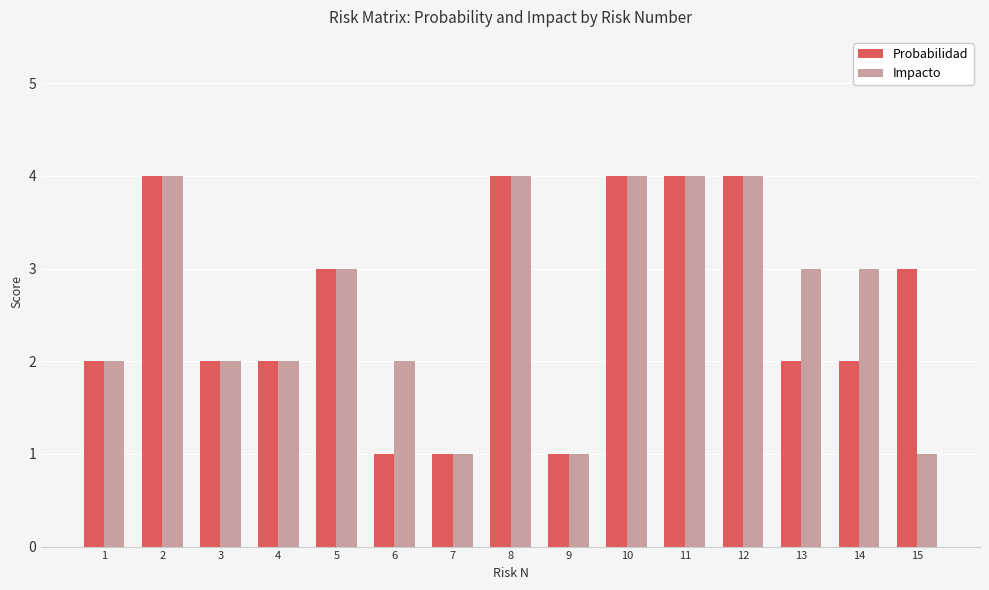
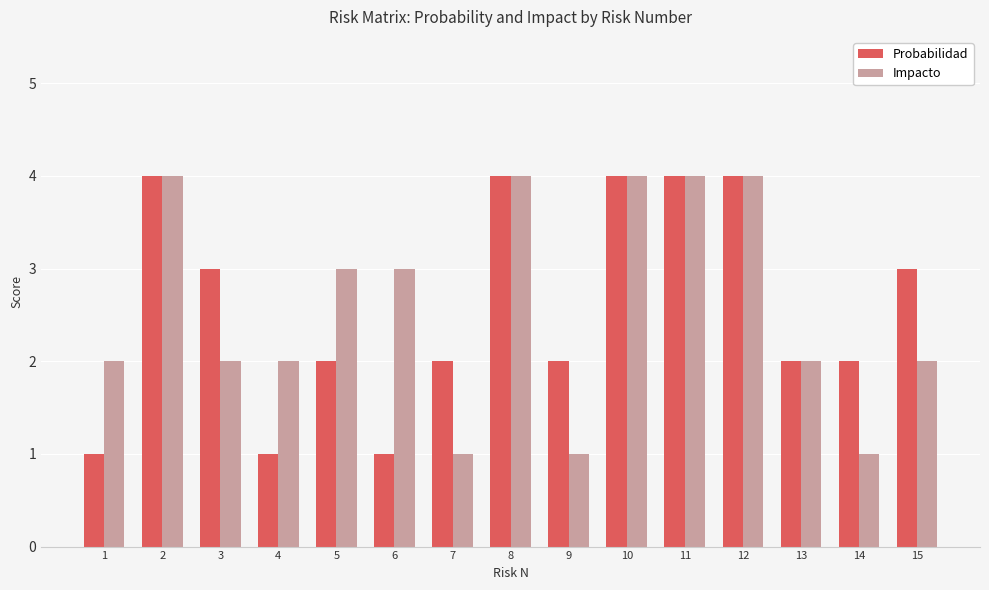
  {
    "Probabilidad": {
-     "1": 2,
+     "1": 1,
      "2": 4,
-     "3": 2,
-     "4": 2,
-     "5": 3,
+     "3": 3,
+     "4": 1,
+     "5": 2,
      "6": 1,
-     "7": 1,
+     "7": 2,
      "8": 4,
-     "9": 1,
+     "9": 2,
      "10": 4,
      "11": 4,
      "12": 4,
      "13": 2,
      "14": 2,
      "15": 3
    },
    "Impacto": {
      "1": 2,
      "2": 4,
      "3": 2,
      "4": 2,
      "5": 3,
-     "6": 2,
+     "6": 3,
      "7": 1,
      "8": 4,
      "9": 1,
      "10": 4,
      "11": 4,
      "12": 4,
-     "13": 3,
-     "14": 3,
-     "15": 1
+     "13": 2,
+     "14": 1,
+     "15": 2
    }
  }
